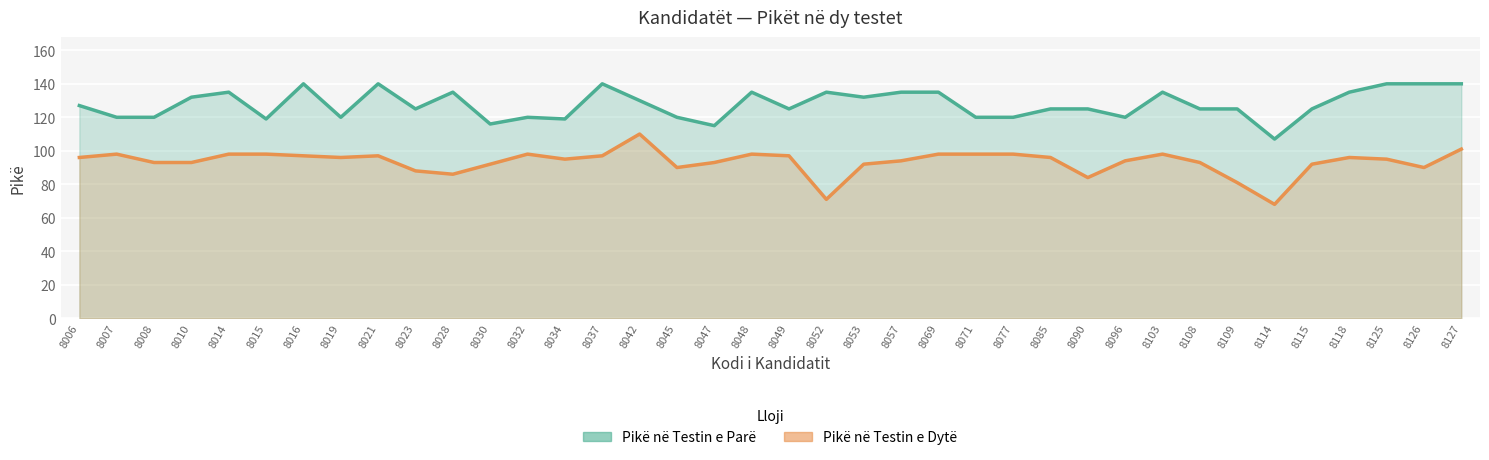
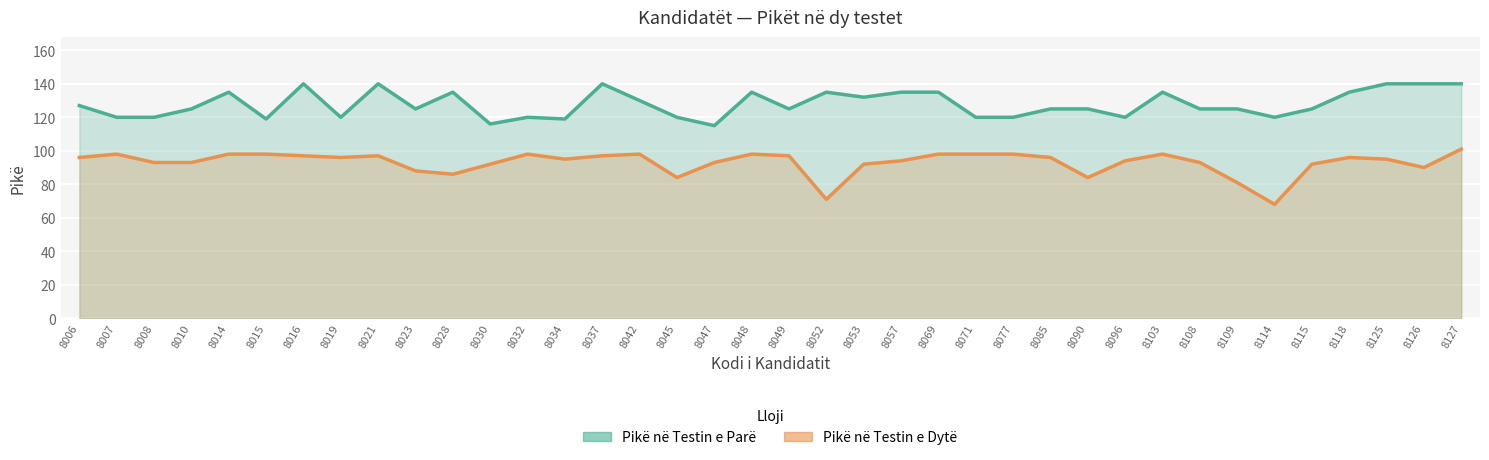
  {
    "Pikë në Testin e Parë": {
      "8006": 127,
      "8007": 120,
      "8008": 120,
-     "8010": 132,
+     "8010": 125,
      "8014": 135,
      "8015": 119,
      "8016": 140,
      "8019": 120,
      "8021": 140,
      "8023": 125,
      "8028": 135,
      "8030": 116,
      "8032": 120,
      "8034": 119,
      "8037": 140,
      "8042": 130,
      "8045": 120,
      "8047": 115,
      "8048": 135,
      "8049": 125,
      "8052": 135,
      "8053": 132,
      "8057": 135,
      "8069": 135,
      "8071": 120,
      "8077": 120,
      "8085": 125,
      "8090": 125,
      "8096": 120,
      "8103": 135,
      "8108": 125,
      "8109": 125,
-     "8114": 107,
+     "8114": 120,
      "8115": 125,
      "8118": 135,
      "8125": 140,
      "8126": 140,
      "8127": 140
    },
    "Pikë në Testin e Dytë": {
      "8006": 96,
      "8007": 98,
      "8008": 93,
      "8010": 93,
      "8014": 98,
      "8015": 98,
      "8016": 97,
      "8019": 96,
      "8021": 97,
      "8023": 88,
      "8028": 86,
      "8030": 92,
      "8032": 98,
      "8034": 95,
      "8037": 97,
-     "8042": 110,
-     "8045": 90,
+     "8042": 98,
+     "8045": 84,
      "8047": 93,
      "8048": 98,
      "8049": 97,
      "8052": 71,
      "8053": 92,
      "8057": 94,
      "8069": 98,
      "8071": 98,
      "8077": 98,
      "8085": 96,
      "8090": 84,
      "8096": 94,
      "8103": 98,
      "8108": 93,
      "8109": 81,
      "8114": 68,
      "8115": 92,
      "8118": 96,
      "8125": 95,
      "8126": 90,
      "8127": 101
    }
  }
